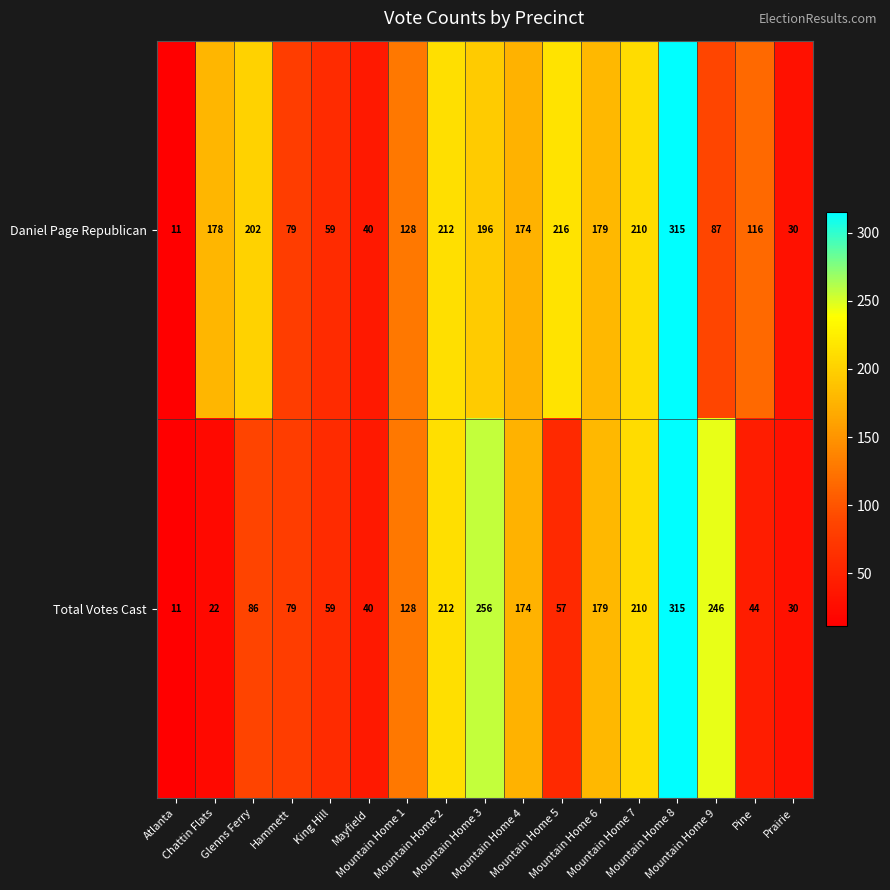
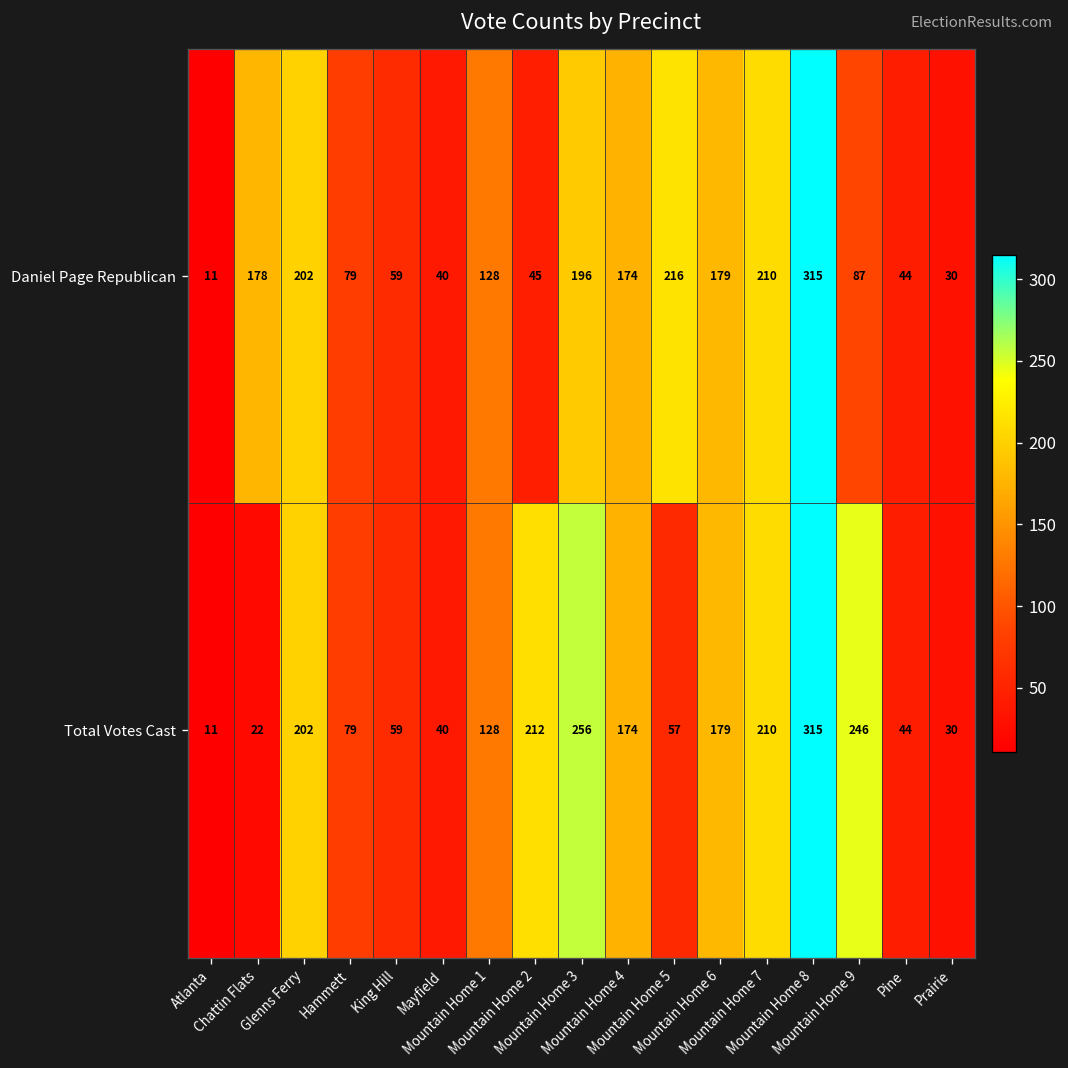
  {
    "Daniel Page Republican": {
      "Atlanta": 11,
      "Chattin Flats": 178,
      "Glenns Ferry": 202,
      "Hammett": 79,
      "King Hill": 59,
      "Mayfield": 40,
      "Mountain Home 1": 128,
-     "Mountain Home 2": 212,
+     "Mountain Home 2": 45,
      "Mountain Home 3": 196,
      "Mountain Home 4": 174,
      "Mountain Home 5": 216,
      "Mountain Home 6": 179,
      "Mountain Home 7": 210,
      "Mountain Home 8": 315,
      "Mountain Home 9": 87,
-     "Pine": 116,
+     "Pine": 44,
      "Prairie": 30
    },
    "Total Votes Cast": {
      "Atlanta": 11,
      "Chattin Flats": 22,
-     "Glenns Ferry": 86,
+     "Glenns Ferry": 202,
      "Hammett": 79,
      "King Hill": 59,
      "Mayfield": 40,
      "Mountain Home 1": 128,
      "Mountain Home 2": 212,
      "Mountain Home 3": 256,
      "Mountain Home 4": 174,
      "Mountain Home 5": 57,
      "Mountain Home 6": 179,
      "Mountain Home 7": 210,
      "Mountain Home 8": 315,
      "Mountain Home 9": 246,
      "Pine": 44,
      "Prairie": 30
    }
  }
